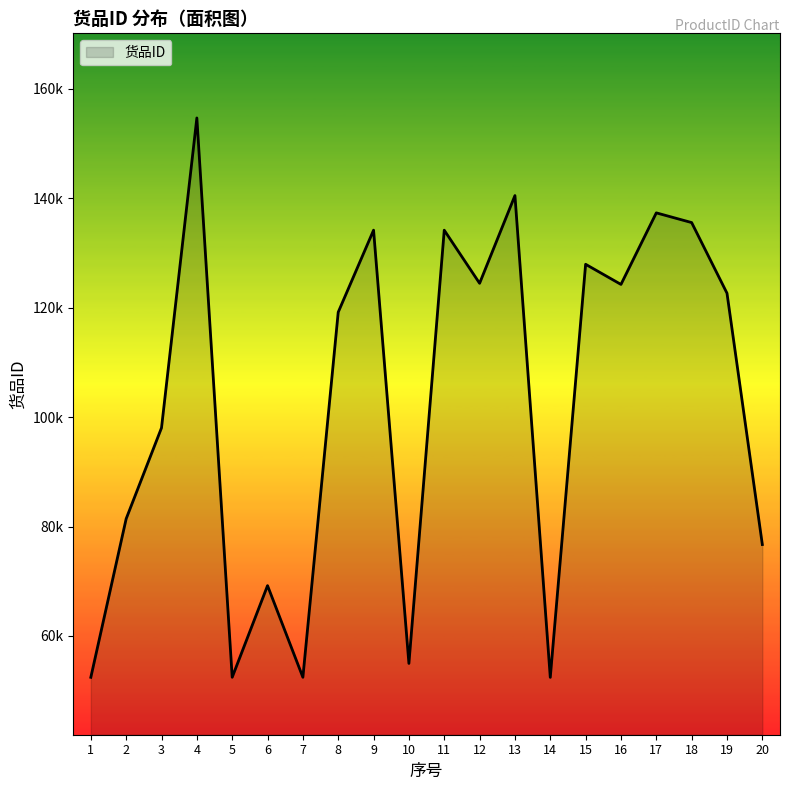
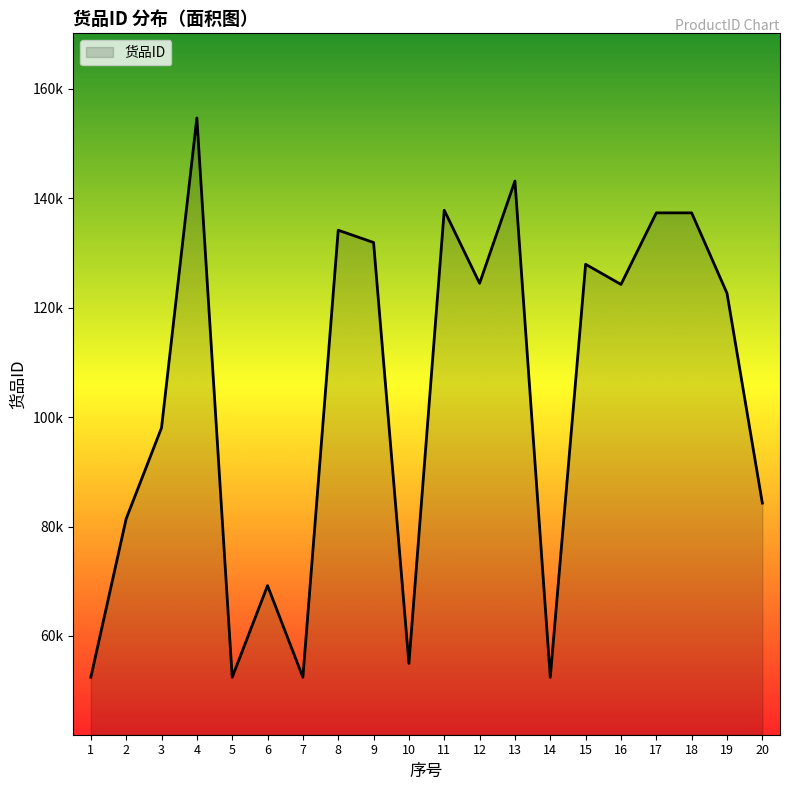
  {
    "1": 52000,
    "2": 81000,
    "3": 98000,
    "4": 155000,
    "5": 52000,
    "6": 69000,
    "7": 52000,
-   "8": 119000,
-   "9": 134000,
+   "8": 134000,
+   "9": 132000,
    "10": 55000,
-   "11": 134000,
+   "11": 138000,
    "12": 124000,
-   "13": 140000,
+   "13": 143000,
    "14": 52000,
    "15": 128000,
    "16": 124000,
    "17": 137000,
-   "18": 136000,
+   "18": 137000,
    "19": 123000,
-   "20": 77000
+   "20": 84000
  }
